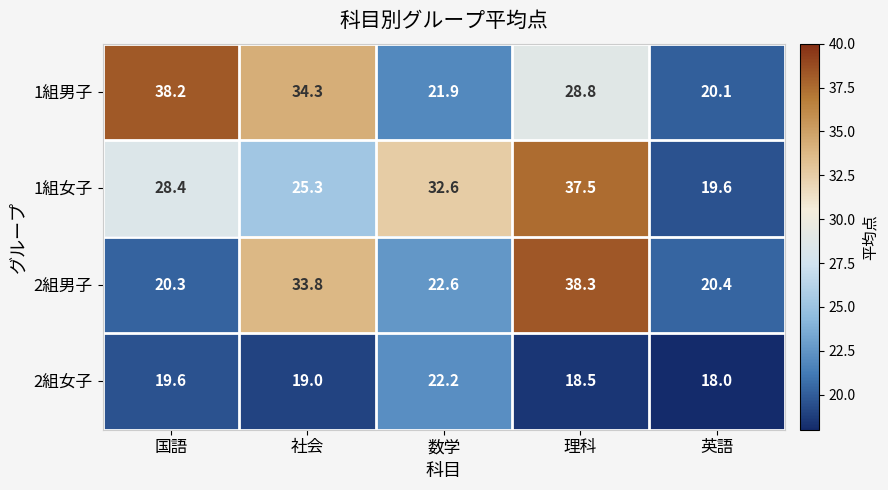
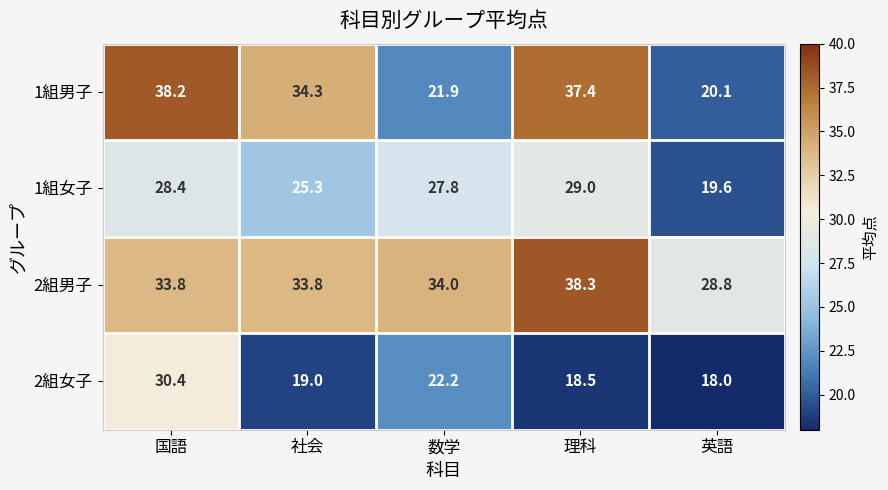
  {
    "1組男子": {
      "国語": 38.2,
      "社会": 34.3,
      "数学": 21.9,
-     "理科": 28.8,
+     "理科": 37.4,
      "英語": 20.1
    },
    "1組女子": {
      "国語": 28.4,
      "社会": 25.3,
-     "数学": 32.6,
-     "理科": 37.5,
+     "数学": 27.8,
+     "理科": 29.0,
      "英語": 19.6
    },
    "2組男子": {
-     "国語": 20.3,
+     "国語": 33.8,
      "社会": 33.8,
-     "数学": 22.6,
+     "数学": 34.0,
      "理科": 38.3,
-     "英語": 20.4
+     "英語": 28.8
    },
    "2組女子": {
-     "国語": 19.6,
+     "国語": 30.4,
      "社会": 19.0,
      "数学": 22.2,
      "理科": 18.5,
      "英語": 18.0
    }
  }
